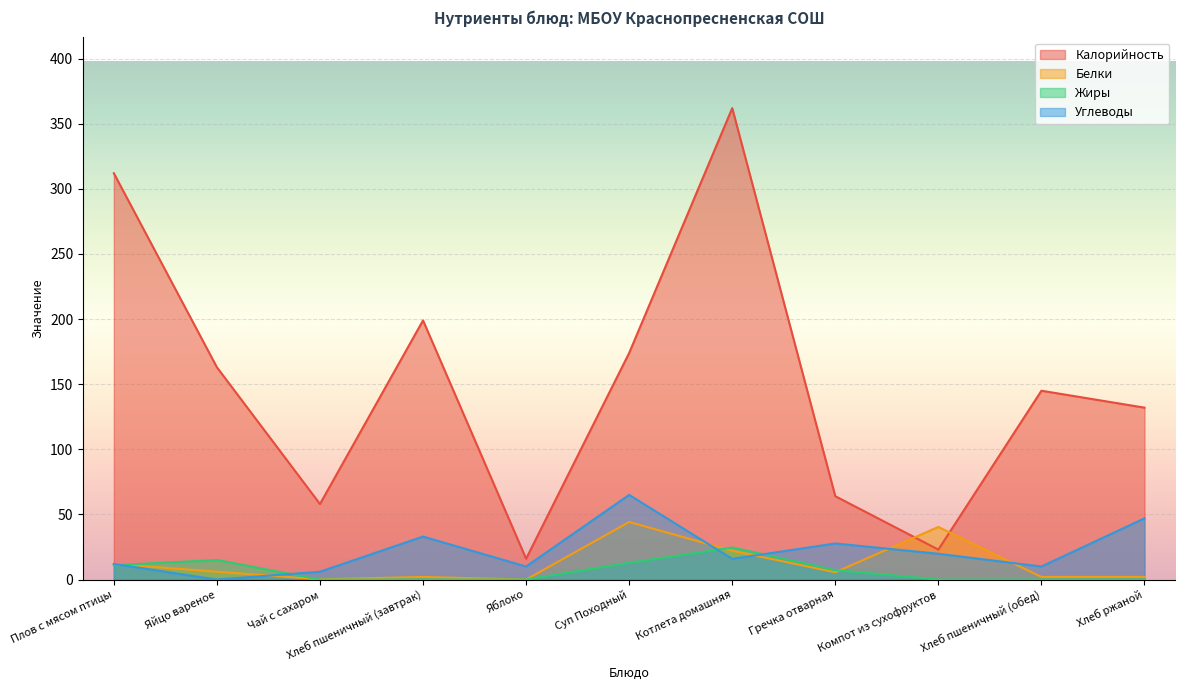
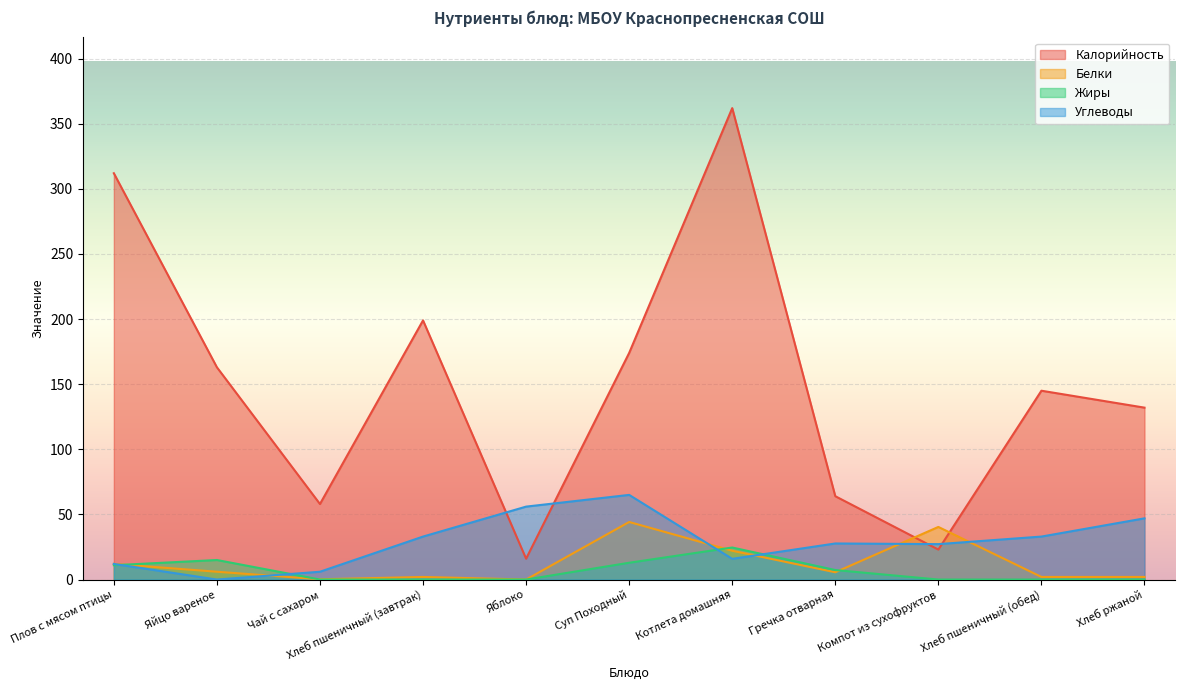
  {
    "Калорийность": {
      "Плов с мясом птицы": 312,
      "Яйцо вареное": 163,
      "Чай с сахаром": 58,
      "Хлеб пшеничный (завтрак)": 199,
      "Яблоко": 16,
      "Суп Походный": 174,
      "Котлета домашняя": 362,
      "Гречка отварная": 64,
      "Компот из сухофруктов": 23,
      "Хлеб пшеничный (обед)": 145,
      "Хлеб ржаной": 132
    },
    "Белки": {
      "Яйцо вареное": 6,
      "Хлеб пшеничный (завтрак)": 2,
      "Суп Походный": 44,
      "Котлета домашняя": 22,
      "Компот из сухофруктов": 40,
      "Хлеб пшеничный (обед)": 2,
      "Хлеб ржаной": 2
    },
    "Жиры": {
      "Яйцо вареное": 15,
      "Хлеб пшеничный (завтрак)": 0,
      "Суп Походный": 13,
      "Котлета домашняя": 25,
      "Компот из сухофруктов": 0,
      "Хлеб пшеничный (обед)": 0,
      "Хлеб ржаной": 0
    },
    "Углеводы": {
      "Яйцо вареное": 0,
      "Чай с сахаром": 6,
      "Хлеб пшеничный (завтрак)": 33,
-     "Яблоко": 10,
+     "Яблоко": 56,
      "Суп Походный": 65,
      "Котлета домашняя": 16,
      "Гречка отварная": 28,
-     "Компот из сухофруктов": 20,
-     "Хлеб пшеничный (обед)": 10,
+     "Компот из сухофруктов": 27,
+     "Хлеб пшеничный (обед)": 33,
      "Хлеб ржаной": 47
    }
  }
